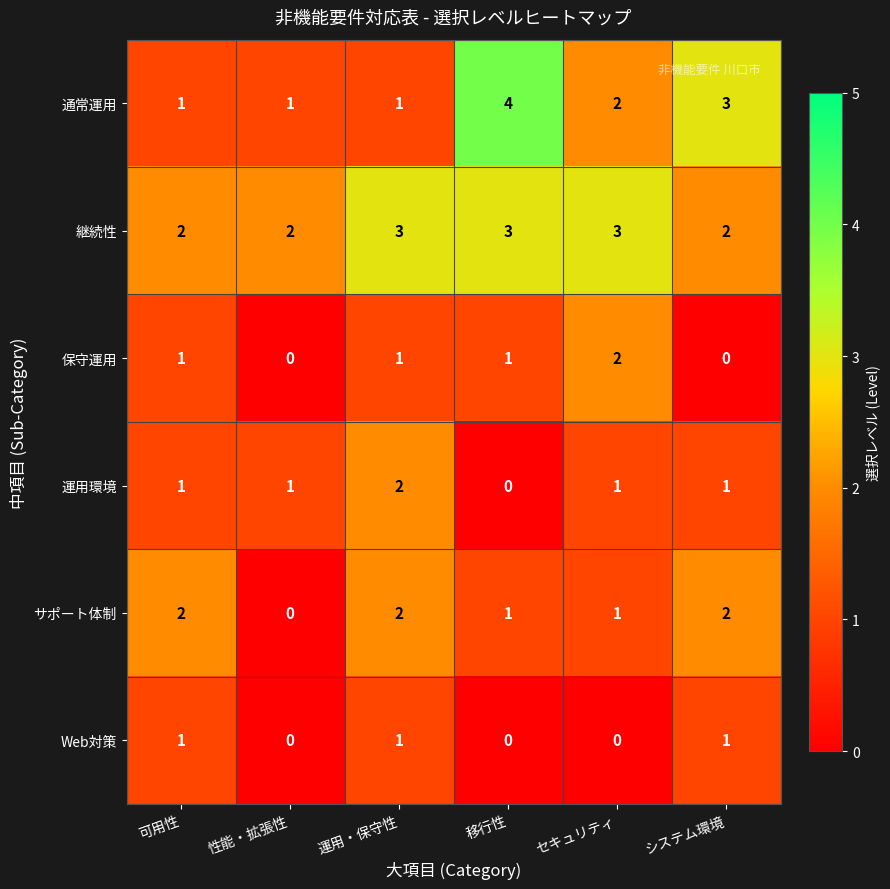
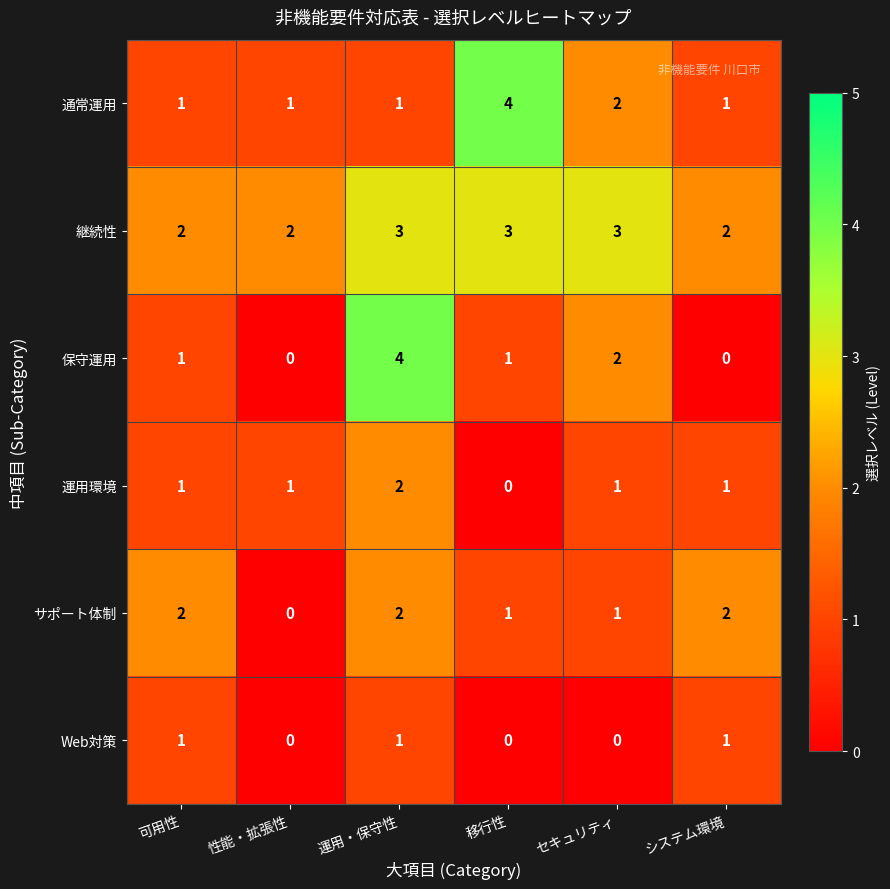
  {
    "通常運用": {
      "可用性": 1,
      "性能・拡張性": 1,
      "運用・保守性": 1,
      "移行性": 4,
      "セキュリティ": 2,
-     "システム環境": 3
+     "システム環境": 1
    },
    "継続性": {
      "可用性": 2,
      "性能・拡張性": 2,
      "運用・保守性": 3,
      "移行性": 3,
      "セキュリティ": 3,
      "システム環境": 2
    },
    "保守運用": {
      "可用性": 1,
      "性能・拡張性": 0,
-     "運用・保守性": 1,
+     "運用・保守性": 4,
      "移行性": 1,
      "セキュリティ": 2,
      "システム環境": 0
    },
    "運用環境": {
      "可用性": 1,
      "性能・拡張性": 1,
      "運用・保守性": 2,
      "移行性": 0,
      "セキュリティ": 1,
      "システム環境": 1
    },
    "サポート体制": {
      "可用性": 2,
      "性能・拡張性": 0,
      "運用・保守性": 2,
      "移行性": 1,
      "セキュリティ": 1,
      "システム環境": 2
    },
    "Web対策": {
      "可用性": 1,
      "性能・拡張性": 0,
      "運用・保守性": 1,
      "移行性": 0,
      "セキュリティ": 0,
      "システム環境": 1
    }
  }
